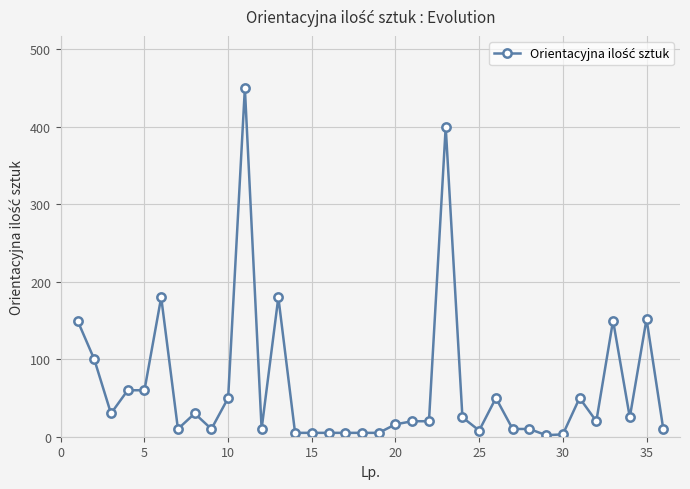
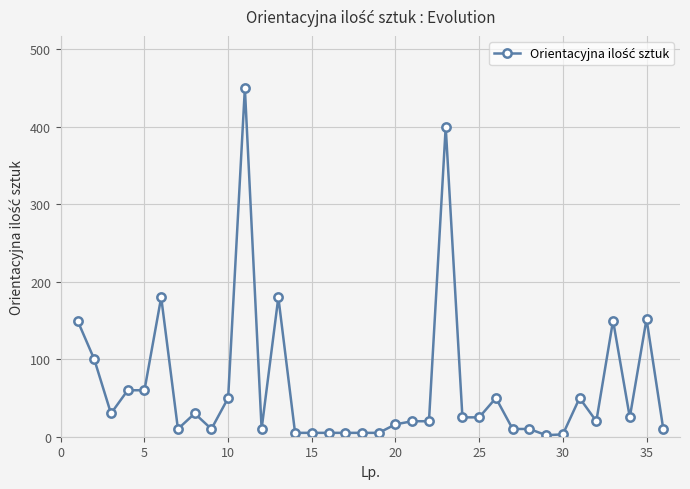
  {
    "5": 60,
    "10": 50,
    "15": 10,
    "20": 20,
-   "25": 10,
+   "25": 30,
    "30": 0,
    "35": 150
  }
